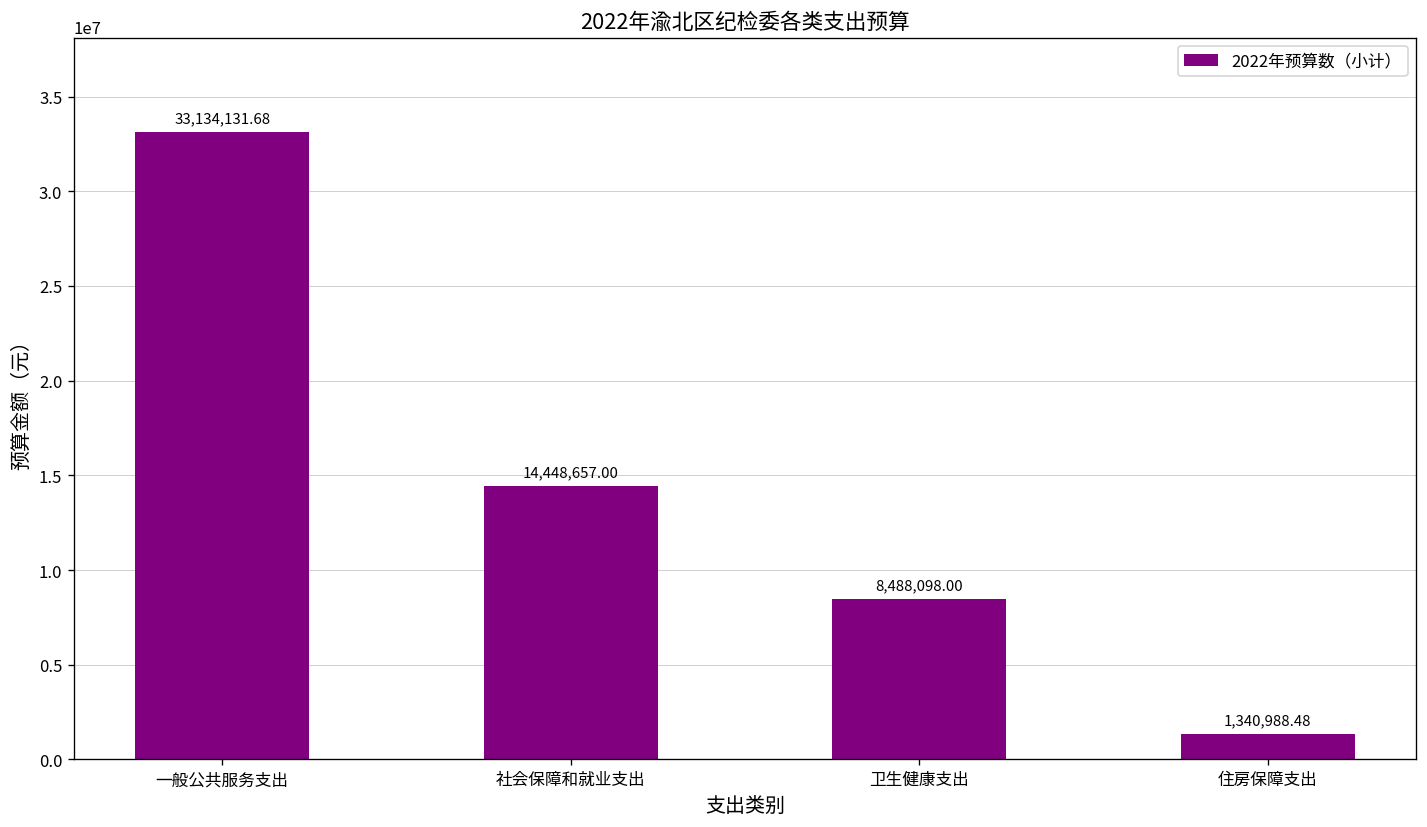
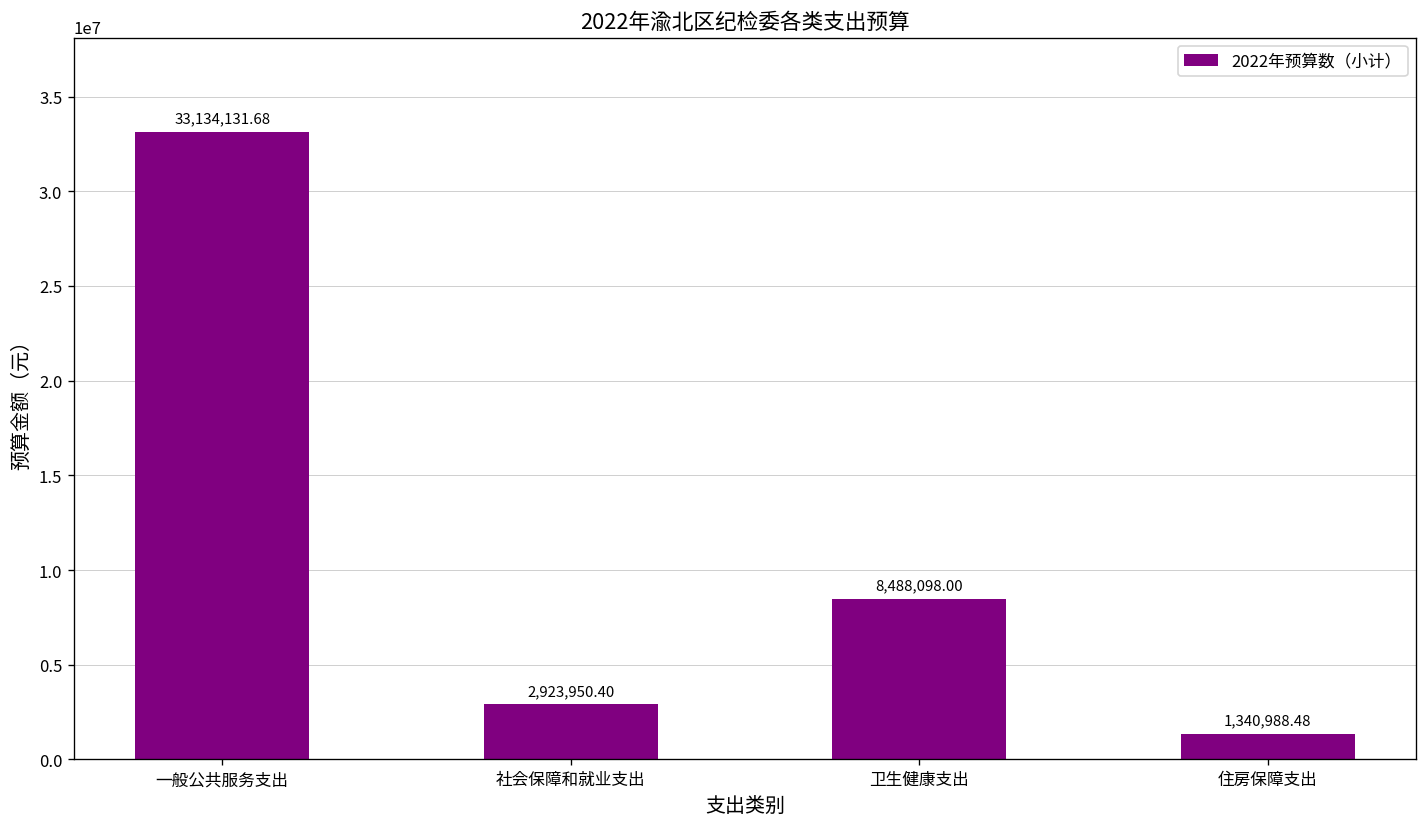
  {
    "一般公共服务支出": "33,134,131.68",
-   "社会保障和就业支出": "14,448,657.00",
+   "社会保障和就业支出": "2,923,950.40",
    "卫生健康支出": "8,488,098.00",
    "住房保障支出": "1,340,988.48"
  }
